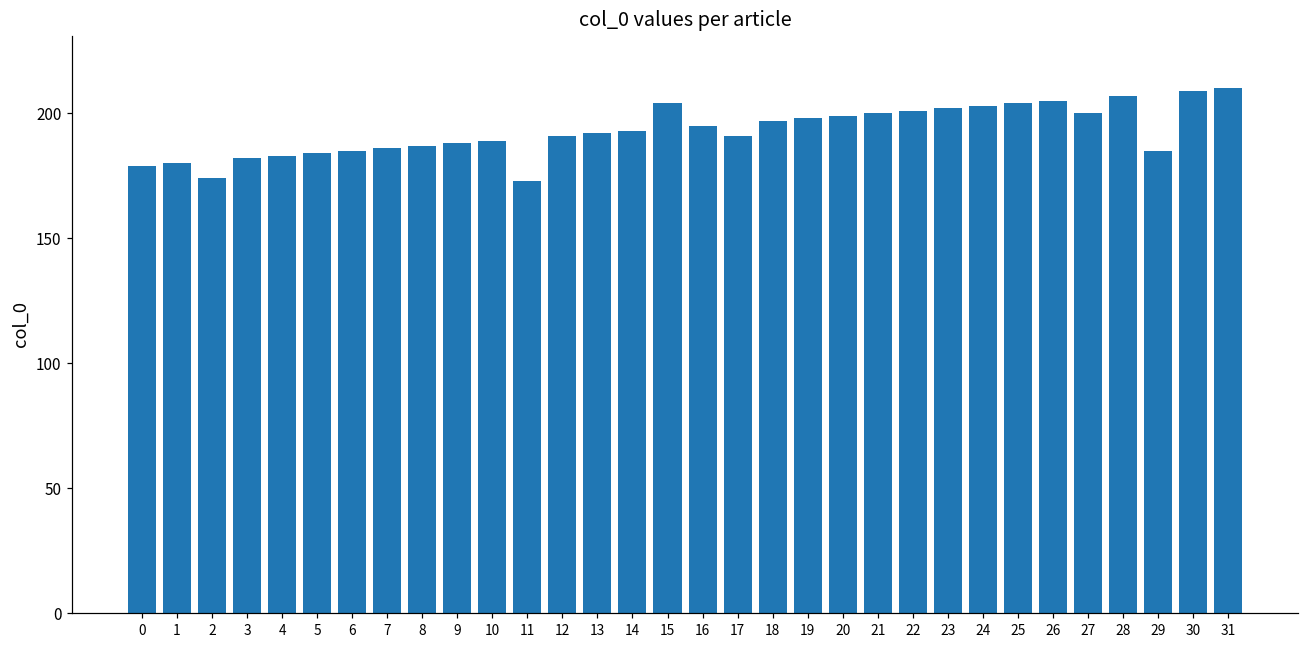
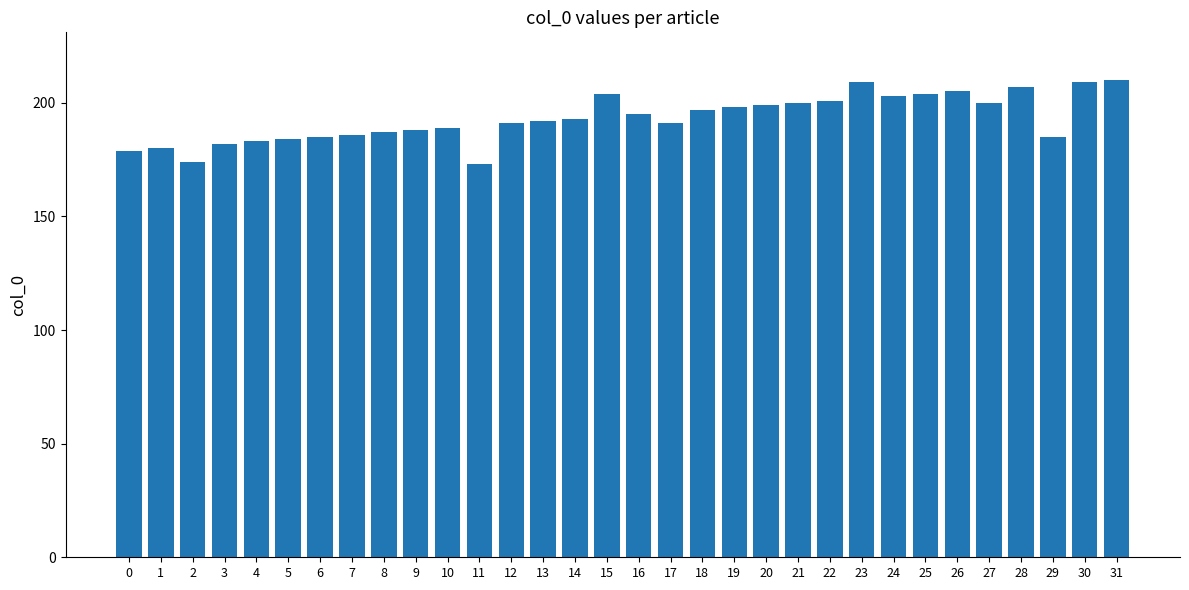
  {
    "0": 179,
    "1": 180,
    "2": 174,
    "3": 182,
    "4": 183,
    "5": 184,
    "6": 185,
    "7": 186,
    "8": 187,
    "9": 188,
    "10": 189,
    "11": 173,
    "12": 191,
    "13": 192,
    "14": 193,
    "15": 204,
    "16": 195,
    "17": 191,
    "18": 197,
    "19": 198,
    "20": 199,
    "21": 200,
    "22": 201,
-   "23": 202,
+   "23": 209,
    "24": 203,
    "25": 204,
    "26": 205,
    "27": 200,
    "28": 207,
    "29": 185,
    "30": 209,
    "31": 210
  }
